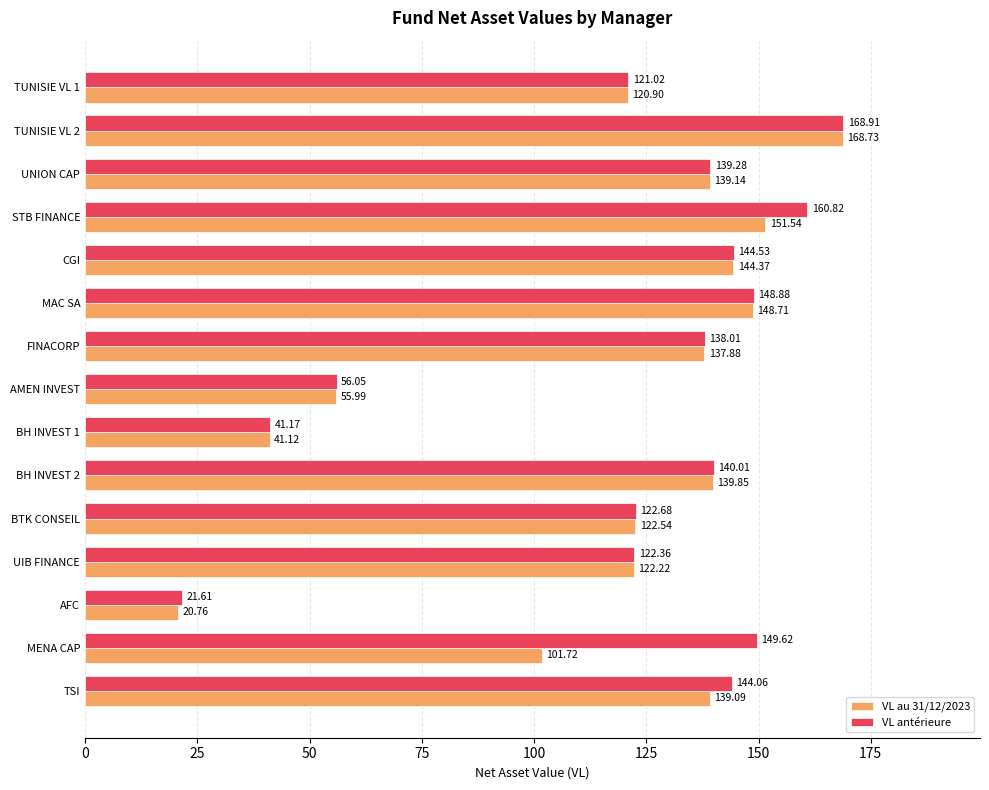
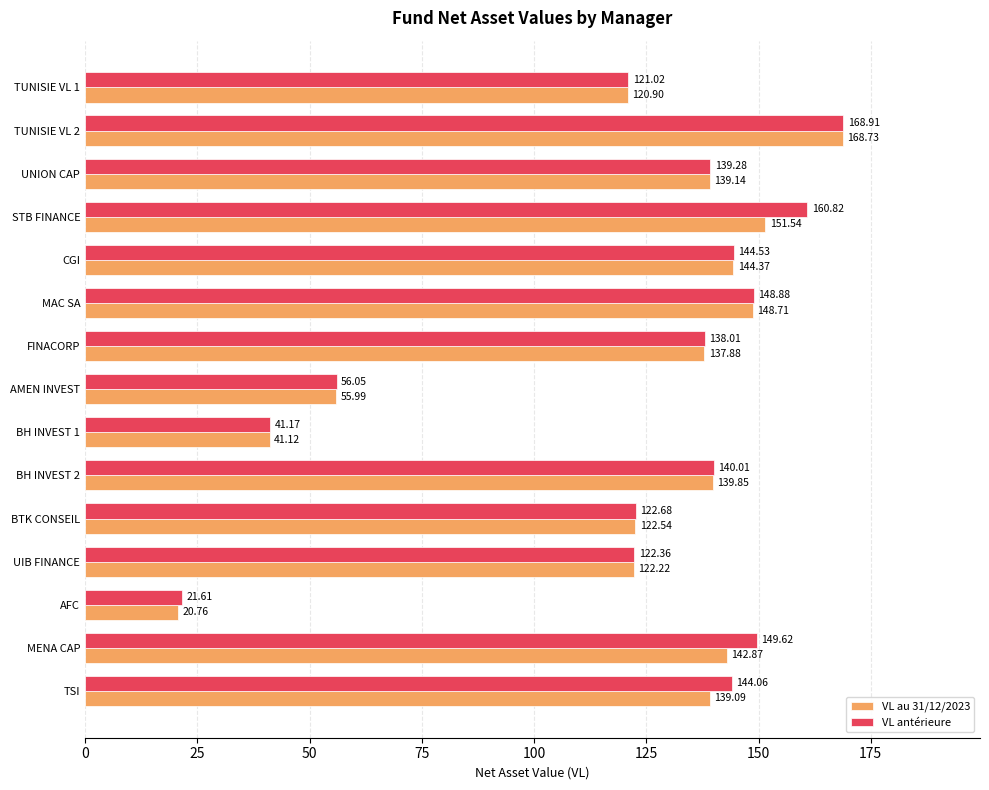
  {
    "VL au 31/12/2023": {
      "TUNISIE VL 1": 120.90,
      "TUNISIE VL 2": 168.73,
      "UNION CAP": 139.14,
      "STB FINANCE": 151.54,
      "CGI": 144.37,
      "MAC SA": 148.71,
      "FINACORP": 137.88,
      "AMEN INVEST": 55.99,
      "BH INVEST 1": 41.12,
      "BH INVEST 2": 139.85,
      "BTK CONSEIL": 122.54,
      "UIB FINANCE": 122.22,
      "AFC": 20.76,
-     "MENA CAP": 101.72,
+     "MENA CAP": 142.87,
      "TSI": 139.09
    },
    "VL antérieure": {
      "TUNISIE VL 1": 121.02,
      "TUNISIE VL 2": 168.91,
      "UNION CAP": 139.28,
      "STB FINANCE": 160.82,
      "CGI": 144.53,
      "MAC SA": 148.88,
      "FINACORP": 138.01,
      "AMEN INVEST": 56.05,
      "BH INVEST 1": 41.17,
      "BH INVEST 2": 140.01,
      "BTK CONSEIL": 122.68,
      "UIB FINANCE": 122.36,
      "AFC": 21.61,
      "MENA CAP": 149.62,
      "TSI": 144.06
    }
  }
